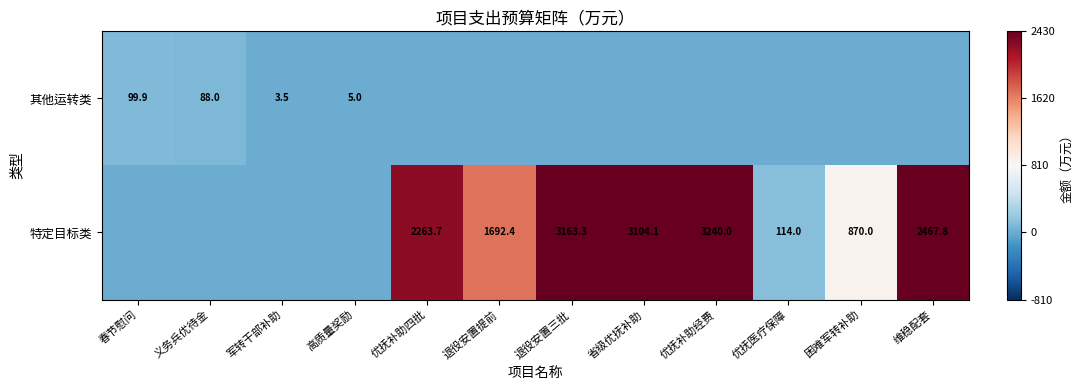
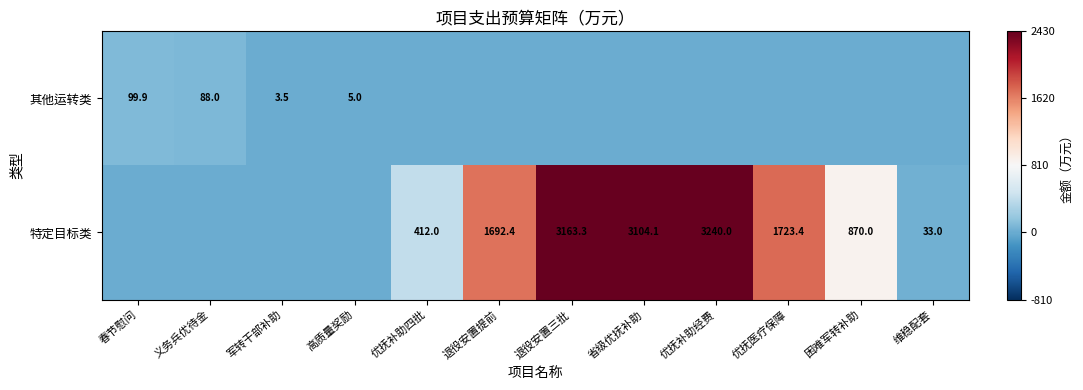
  {
    "其他运转类": {
      "春节慰问": 99.9,
      "义务兵优待金": 88.0,
      "军转干部补助": 3.5,
      "高质量奖励": 5.0
    },
    "特定目标类": {
-     "优抚补助四批": 2263.7,
+     "优抚补助四批": 412.0,
      "退役安置提前": 1692.4,
      "退役安置三批": 3163.3,
      "省级优抚补助": 3104.1,
      "优抚补助经费": 3240.0,
-     "优抚医疗保障": 114.0,
+     "优抚医疗保障": 1723.4,
      "困难军转补助": 870.0,
-     "维稳配套": 2467.8
+     "维稳配套": 33.0
    }
  }
